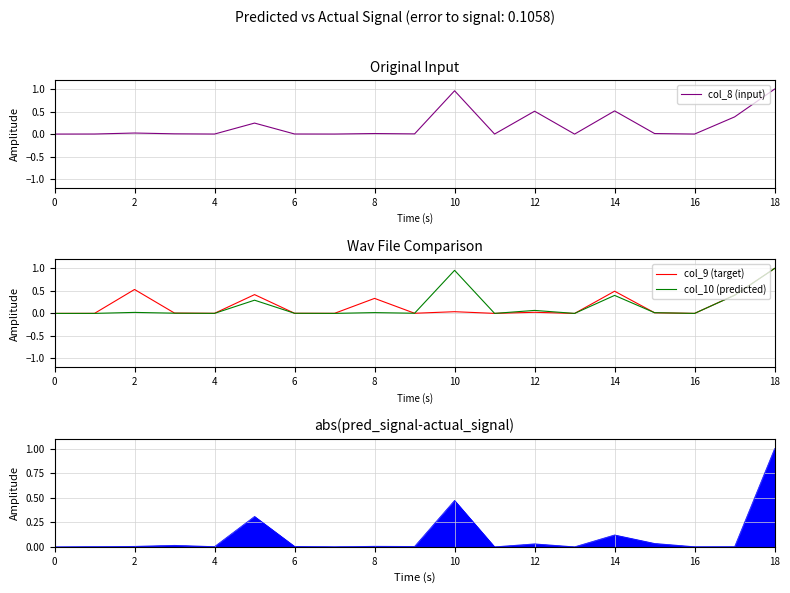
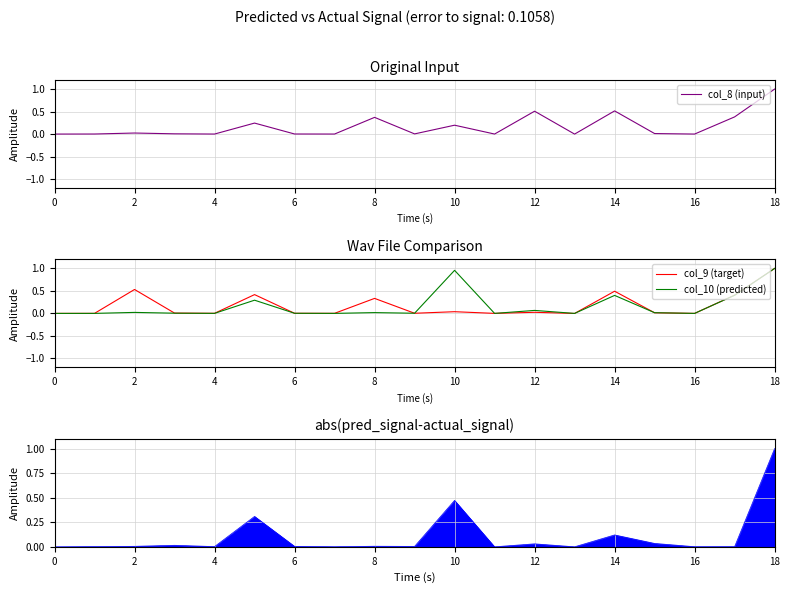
  {
    "Original Input": {
      "0": 0.0,
      "2": 0.0,
      "4": 0.0,
      "6": 0.0,
-     "8": 0.0,
-     "10": 1.0,
+     "8": 0.4,
+     "10": 0.2,
      "12": 0.5,
      "14": 0.5,
      "16": 0.0,
      "18": 1.0
    },
    "Wav File Comparison": {
      "col_9 (target)": {
        "2": 0.5,
        "8": 0.3,
        "10": 0.0,
        "14": 0.5
      },
      "col_10 (predicted)": {
        "2": 0.0,
        "8": 0.0,
        "10": 1.0,
        "14": 0.4
      }
    },
    "abs(pred_signal-actual_signal)": {
      "0": 0.0,
      "2": 0.0,
      "4": 0.0,
      "6": 0.0,
      "8": 0.0,
      "10": 0.5,
      "12": 0.0,
      "14": 0.1,
      "16": 0.0,
      "18": 1.0
    }
  }
